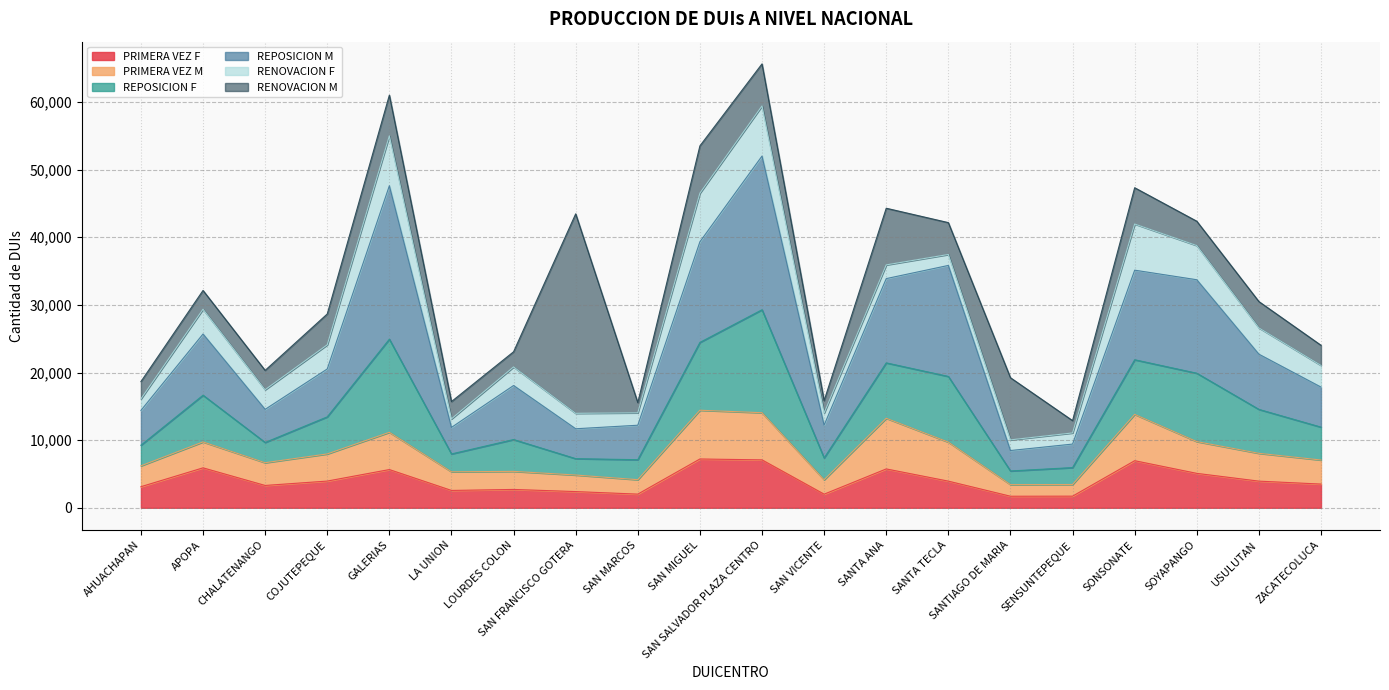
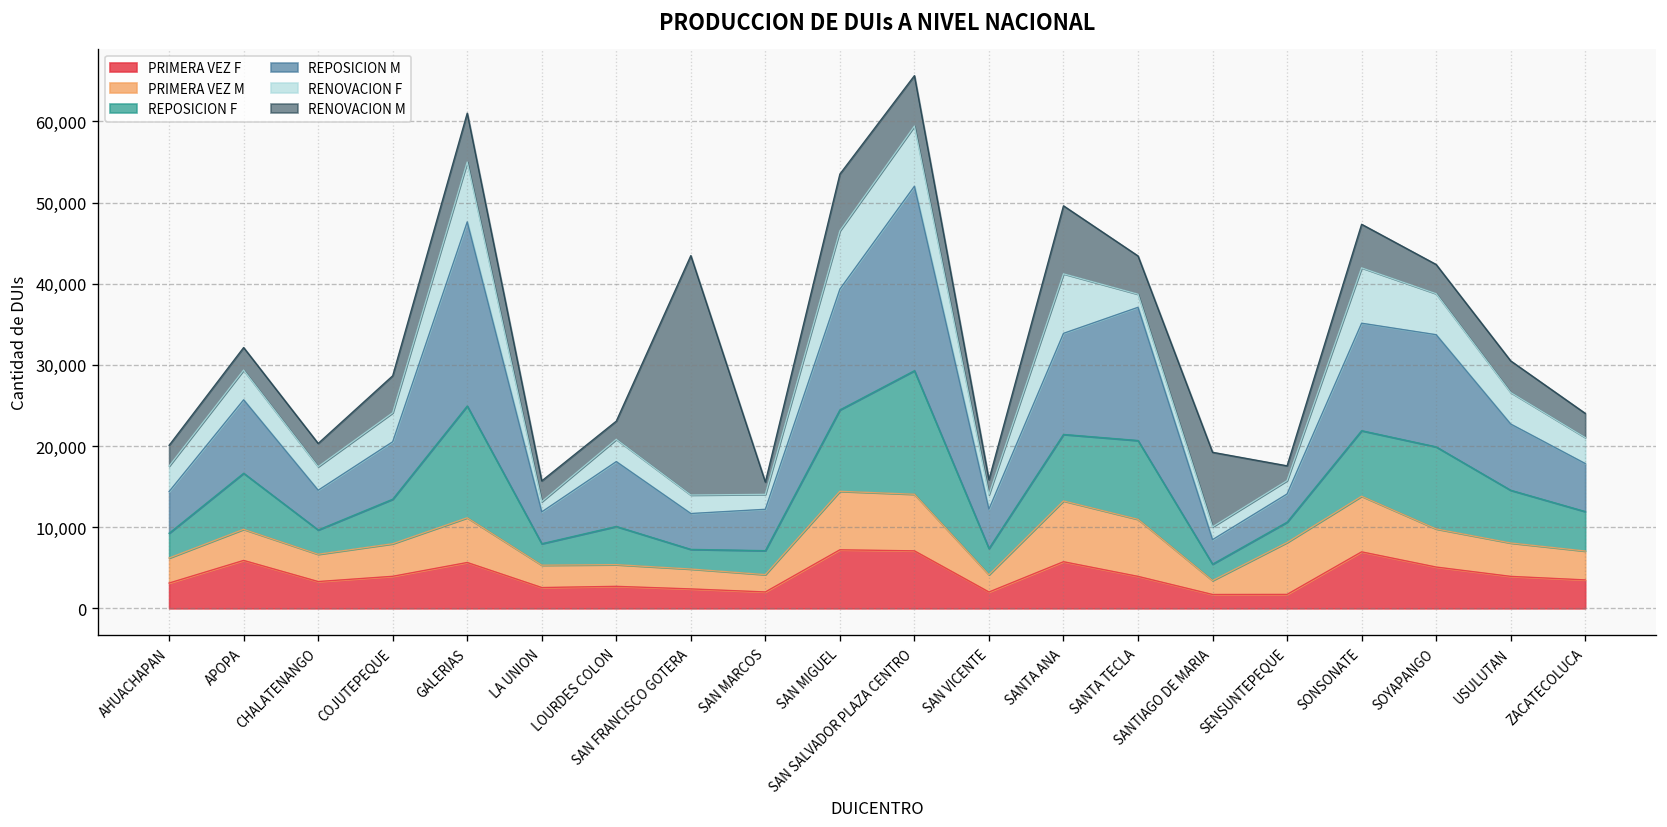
  {
    "PRIMERA VEZ F": {
      "AHUACHAPAN": "3,000",
      "APOPA": "6,000",
      "CHALATENANGO": "3,000",
      "COJUTEPEQUE": "4,000",
      "GALERIAS": "6,000",
      "LA UNION": "3,000",
      "LOURDES COLON": "3,000",
      "SAN FRANCISCO GOTERA": "2,000",
      "SAN MARCOS": "2,000",
      "SAN MIGUEL": "7,000",
      "SAN SALVADOR PLAZA CENTRO": "7,000",
      "SAN VICENTE": "2,000",
      "SANTA ANA": "6,000",
      "SANTA TECLA": "4,000",
      "SANTIAGO DE MARIA": "2,000",
      "SENSUNTEPEQUE": "2,000",
      "SONSONATE": "7,000",
      "SOYAPANGO": "5,000",
      "USULUTAN": "4,000",
      "ZACATECOLUCA": "4,000"
    },
    "PRIMERA VEZ M": {
      "AHUACHAPAN": "3,000",
      "APOPA": "4,000",
      "CHALATENANGO": "3,000",
      "COJUTEPEQUE": "4,000",
      "GALERIAS": "6,000",
      "LA UNION": "3,000",
      "LOURDES COLON": "3,000",
      "SAN FRANCISCO GOTERA": "2,000",
      "SAN MARCOS": "2,000",
      "SAN MIGUEL": "7,000",
      "SAN SALVADOR PLAZA CENTRO": "7,000",
      "SAN VICENTE": "2,000",
      "SANTA ANA": "7,000",
-     "SANTA TECLA": "6,000",
+     "SANTA TECLA": "7,000",
      "SANTIAGO DE MARIA": "2,000",
-     "SENSUNTEPEQUE": "2,000",
+     "SENSUNTEPEQUE": "6,000",
      "SONSONATE": "7,000",
      "SOYAPANGO": "5,000",
      "USULUTAN": "4,000",
      "ZACATECOLUCA": "4,000"
    },
    "RENOVACION F": {
-     "AHUACHAPAN": "2,000",
+     "AHUACHAPAN": "3,000",
      "APOPA": "4,000",
      "CHALATENANGO": "3,000",
      "COJUTEPEQUE": "4,000",
      "GALERIAS": "7,000",
      "LA UNION": "1,000",
      "LOURDES COLON": "3,000",
      "SAN FRANCISCO GOTERA": "2,000",
      "SAN MARCOS": "2,000",
      "SAN MIGUEL": "7,000",
      "SAN SALVADOR PLAZA CENTRO": "7,000",
      "SAN VICENTE": "2,000",
-     "SANTA ANA": "2,000",
+     "SANTA ANA": "7,000",
      "SANTA TECLA": "2,000",
      "SANTIAGO DE MARIA": "2,000",
      "SENSUNTEPEQUE": "2,000",
      "SONSONATE": "7,000",
      "SOYAPANGO": "5,000",
      "USULUTAN": "4,000",
      "ZACATECOLUCA": "3,000"
    },
    "RENOVACION M": {
      "AHUACHAPAN": "3,000",
      "APOPA": "3,000",
      "CHALATENANGO": "3,000",
      "COJUTEPEQUE": "5,000",
      "GALERIAS": "6,000",
      "LA UNION": "3,000",
      "LOURDES COLON": "2,000",
      "SAN FRANCISCO GOTERA": "29,000",
      "SAN MARCOS": "2,000",
      "SAN MIGUEL": "7,000",
      "SAN SALVADOR PLAZA CENTRO": "6,000",
      "SAN VICENTE": "2,000",
      "SANTA ANA": "8,000",
      "SANTA TECLA": "5,000",
      "SANTIAGO DE MARIA": "9,000",
      "SENSUNTEPEQUE": "2,000",
      "SONSONATE": "5,000",
      "SOYAPANGO": "4,000",
      "USULUTAN": "4,000",
      "ZACATECOLUCA": "3,000"
    }
  }
